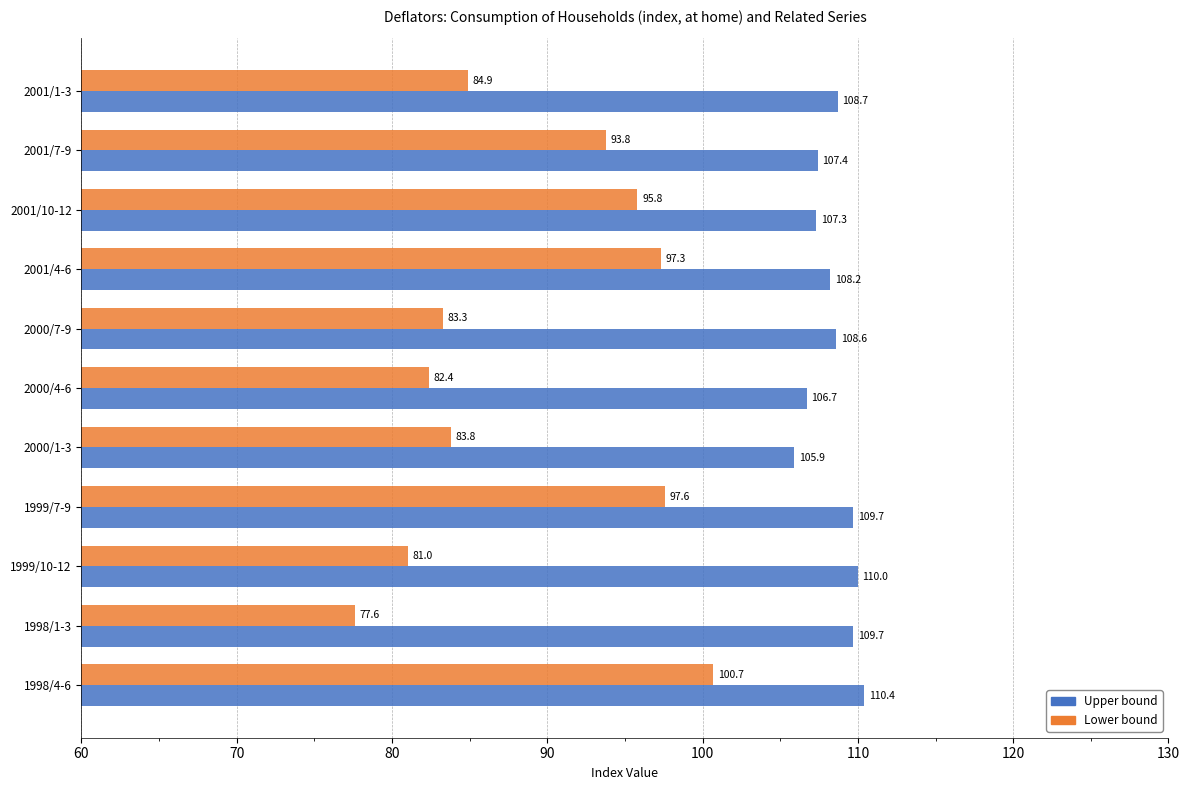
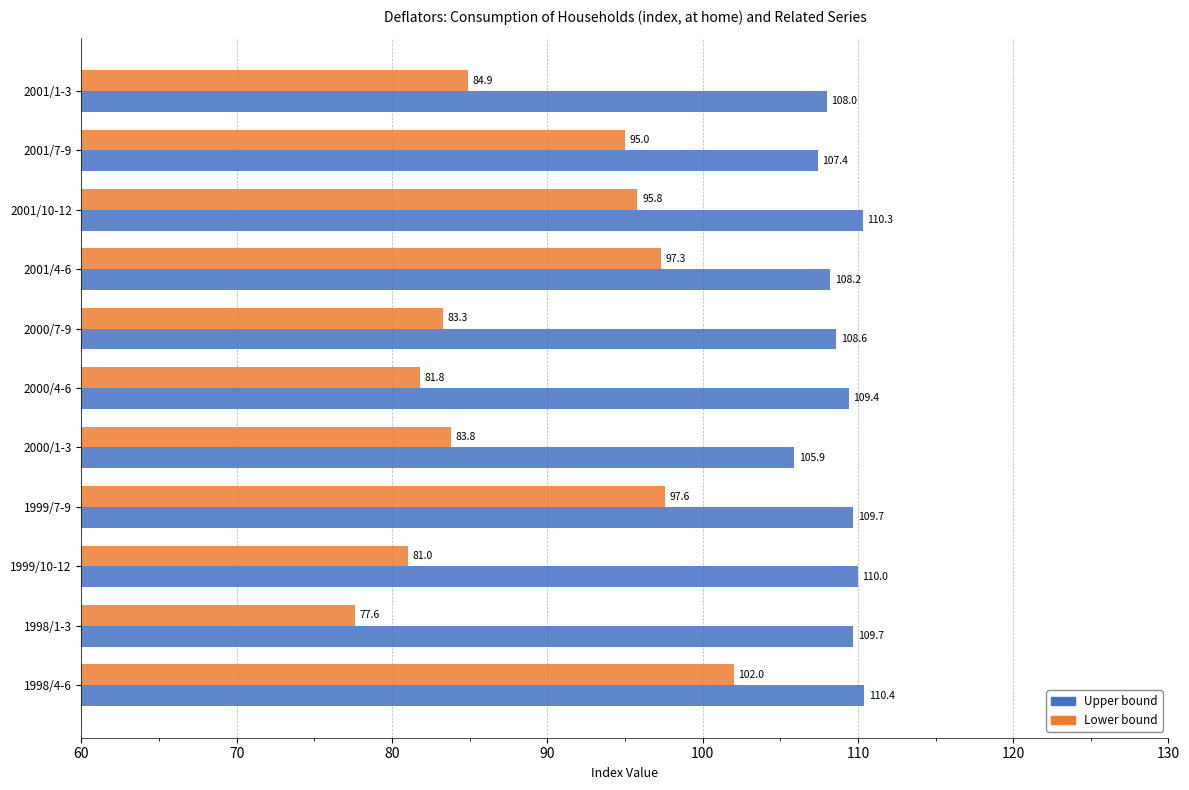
  {
    "Upper bound": {
-     "2001/1-3": 108.7,
+     "2001/1-3": 108.0,
      "2001/7-9": 107.4,
-     "2001/10-12": 107.3,
+     "2001/10-12": 110.3,
      "2001/4-6": 108.2,
      "2000/7-9": 108.6,
-     "2000/4-6": 106.7,
+     "2000/4-6": 109.4,
      "2000/1-3": 105.9,
      "1999/7-9": 109.7,
      "1999/10-12": 110.0,
      "1998/1-3": 109.7,
      "1998/4-6": 110.4
    },
    "Lower bound": {
      "2001/1-3": 84.9,
-     "2001/7-9": 93.8,
+     "2001/7-9": 95.0,
      "2001/10-12": 95.8,
      "2001/4-6": 97.3,
      "2000/7-9": 83.3,
-     "2000/4-6": 82.4,
+     "2000/4-6": 81.8,
      "2000/1-3": 83.8,
      "1999/7-9": 97.6,
      "1999/10-12": 81.0,
      "1998/1-3": 77.6,
-     "1998/4-6": 100.7
+     "1998/4-6": 102.0
    }
  }
